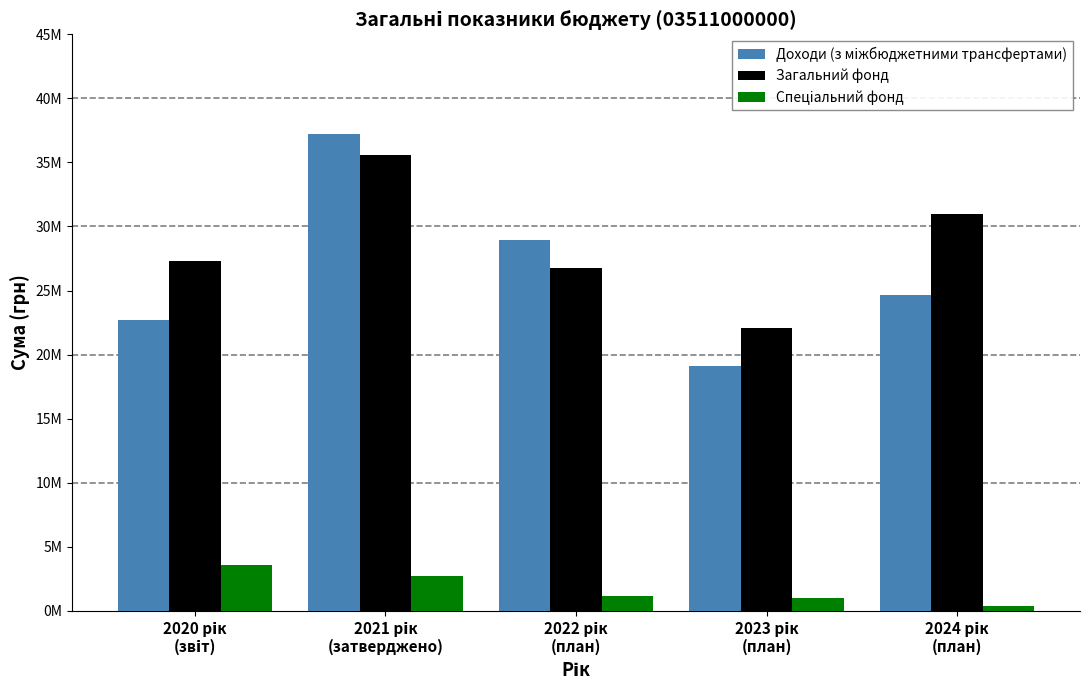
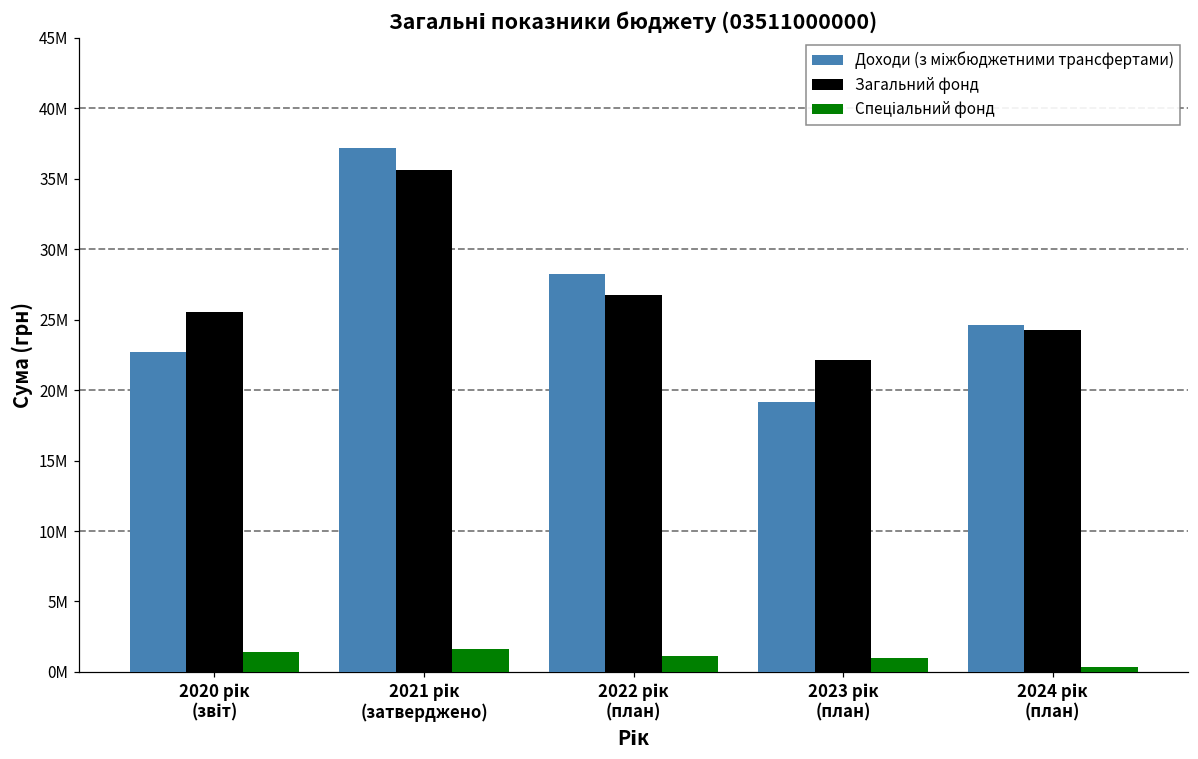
  {
    "Доходи (з міжбюджетними трансфертами)": {
      "2020 рік (звіт)": 22700000,
      "2021 рік (затверджено)": 37200000,
-     "2022 рік (план)": 29000000,
+     "2022 рік (план)": 28200000,
      "2023 рік (план)": 19100000,
      "2024 рік (план)": 24600000
    },
    "Загальний фонд": {
-     "2020 рік (звіт)": 27300000,
+     "2020 рік (звіт)": 25600000,
      "2021 рік (затверджено)": 35600000,
      "2022 рік (план)": 26700000,
      "2023 рік (план)": 22100000,
-     "2024 рік (план)": 31000000
+     "2024 рік (план)": 24200000
    },
    "Спеціальний фонд": {
-     "2020 рік (звіт)": 3600000,
-     "2021 рік (затверджено)": 2700000,
+     "2020 рік (звіт)": 1400000,
+     "2021 рік (затверджено)": 1600000,
      "2022 рік (план)": 1100000,
      "2023 рік (план)": 1000000,
      "2024 рік (план)": 400000
    }
  }
